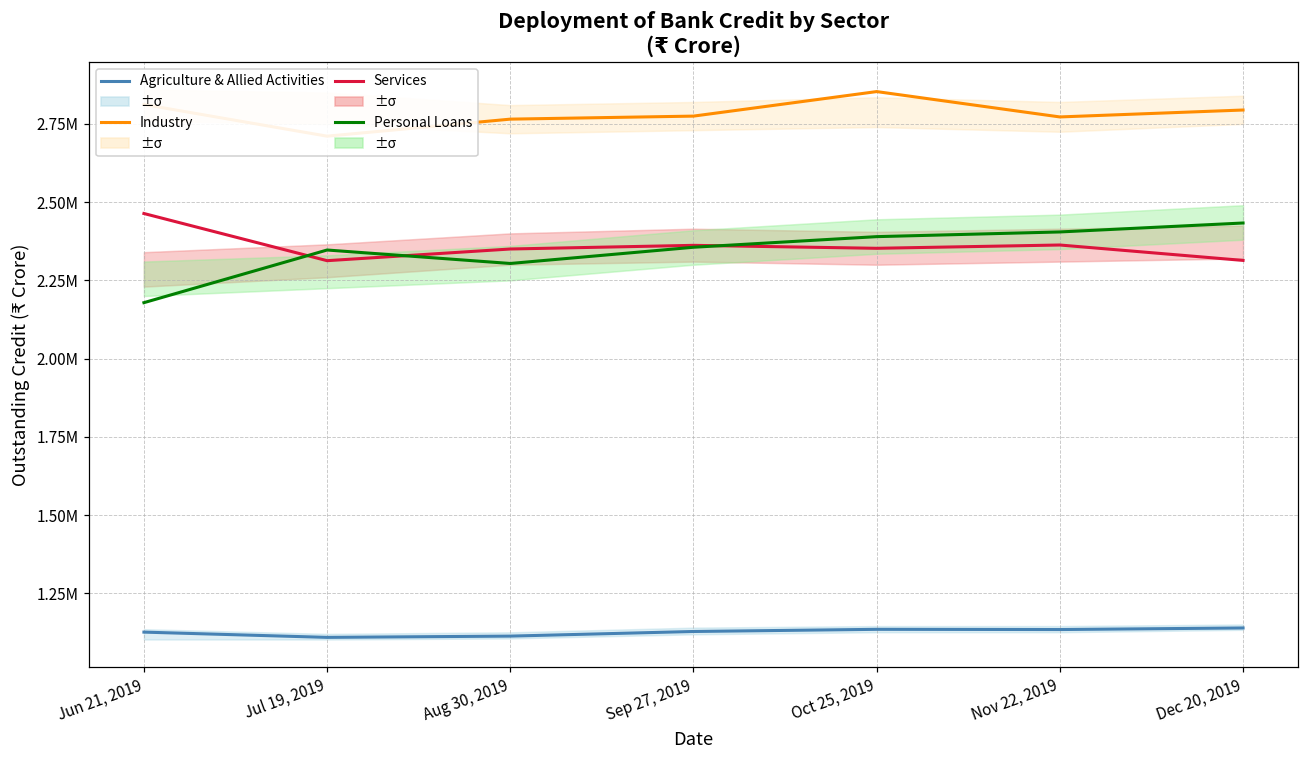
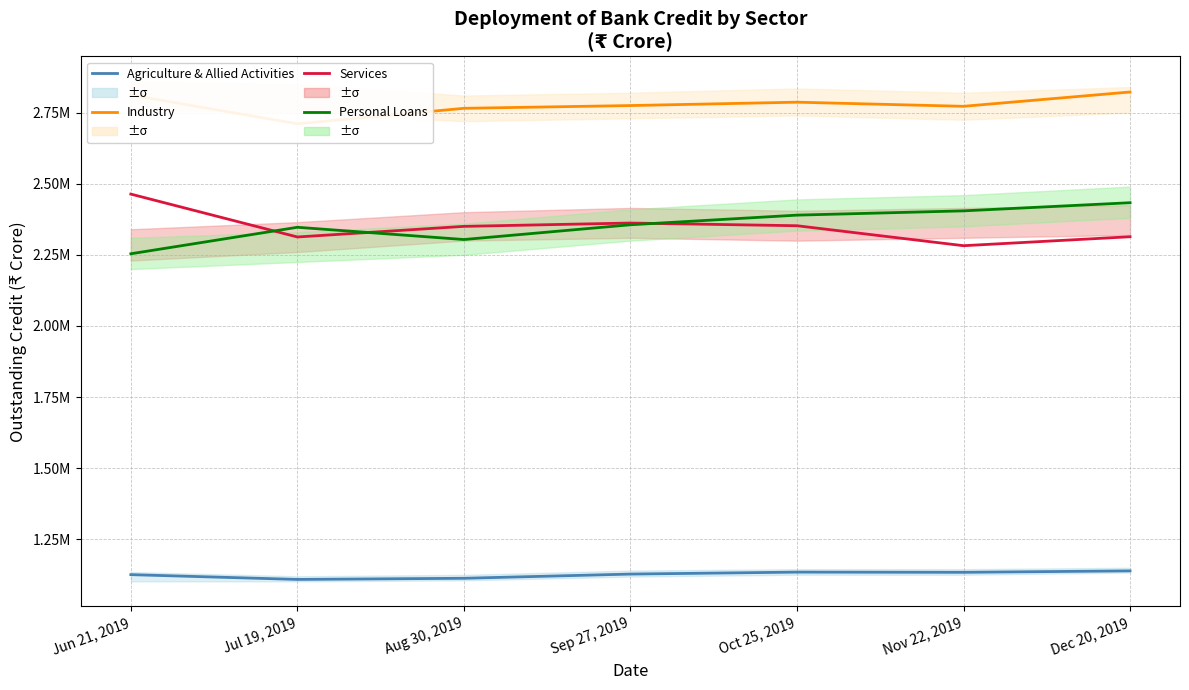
  {
    "Agriculture & Allied Activities": {
      "Jun 21, 2019": 1130000,
      "Jul 19, 2019": 1110000,
      "Aug 30, 2019": 1110000,
      "Sep 27, 2019": 1130000,
      "Oct 25, 2019": 1130000,
      "Nov 22, 2019": 1130000,
      "Dec 20, 2019": 1140000
    },
    "Industry": {
      "Aug 30, 2019": 2770000,
      "Sep 27, 2019": 2770000,
-     "Oct 25, 2019": 2850000,
+     "Oct 25, 2019": 2790000,
      "Nov 22, 2019": 2770000,
-     "Dec 20, 2019": 2790000
+     "Dec 20, 2019": 2820000
    },
    "Services": {
      "Jun 21, 2019": 2460000,
      "Jul 19, 2019": 2310000,
      "Aug 30, 2019": 2350000,
      "Oct 25, 2019": 2350000,
-     "Nov 22, 2019": 2360000,
+     "Nov 22, 2019": 2280000,
      "Dec 20, 2019": 2310000
    },
    "Personal Loans": {
-     "Jun 21, 2019": 2180000,
+     "Jun 21, 2019": 2250000,
      "Jul 19, 2019": 2350000,
      "Aug 30, 2019": 2300000,
      "Oct 25, 2019": 2390000,
      "Nov 22, 2019": 2400000
    }
  }
